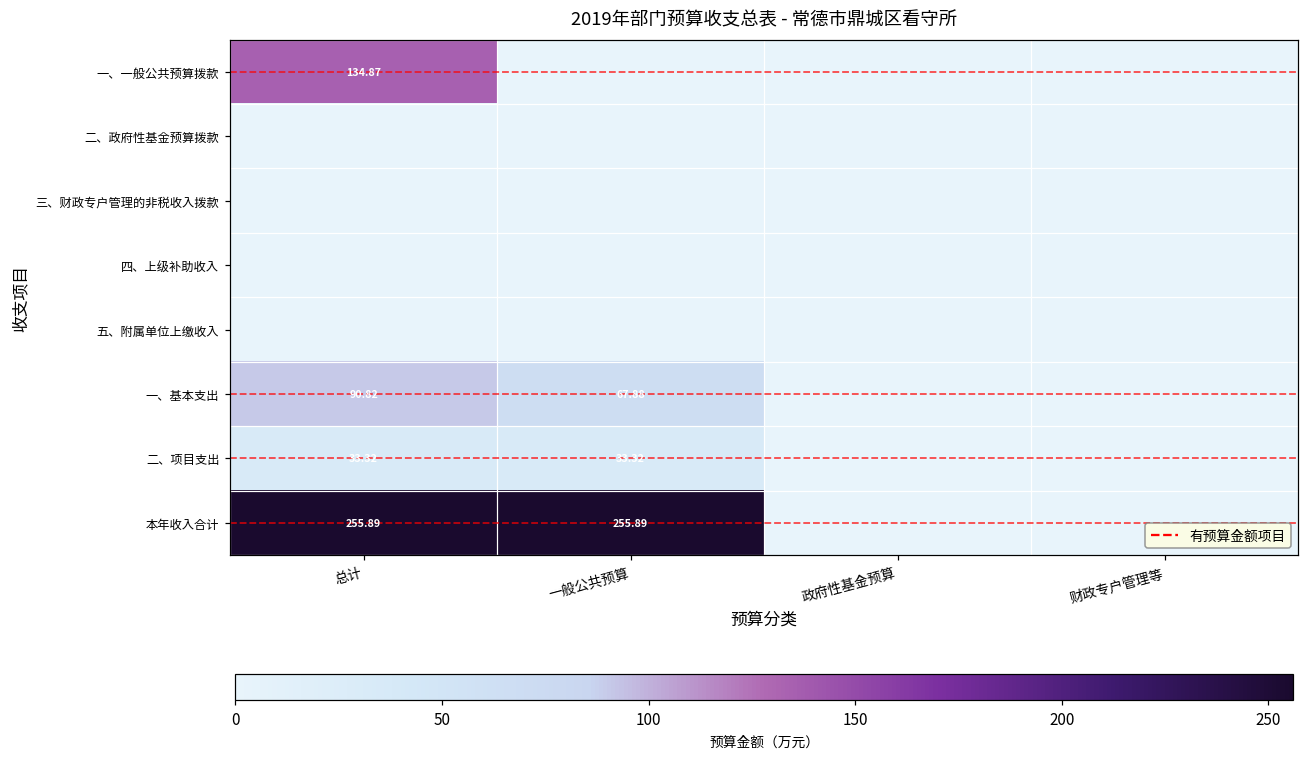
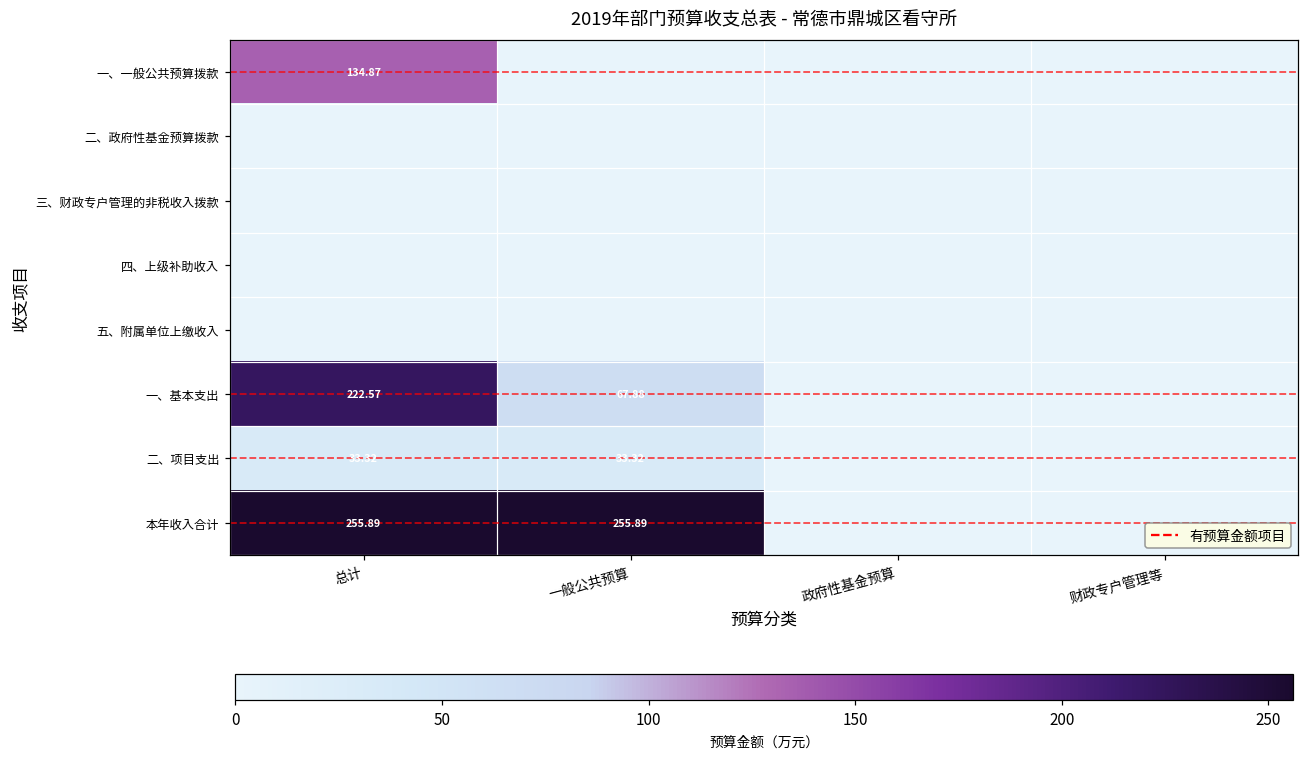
  {
    "一、一般公共预算拨款": {
      "总计": 134.87
    },
    "一、基本支出": {
-     "总计": 90.82,
+     "总计": 222.57,
      "一般公共预算": 67.88
    },
    "本年收入合计": {
      "总计": 255.89,
      "一般公共预算": 255.89
    }
  }
